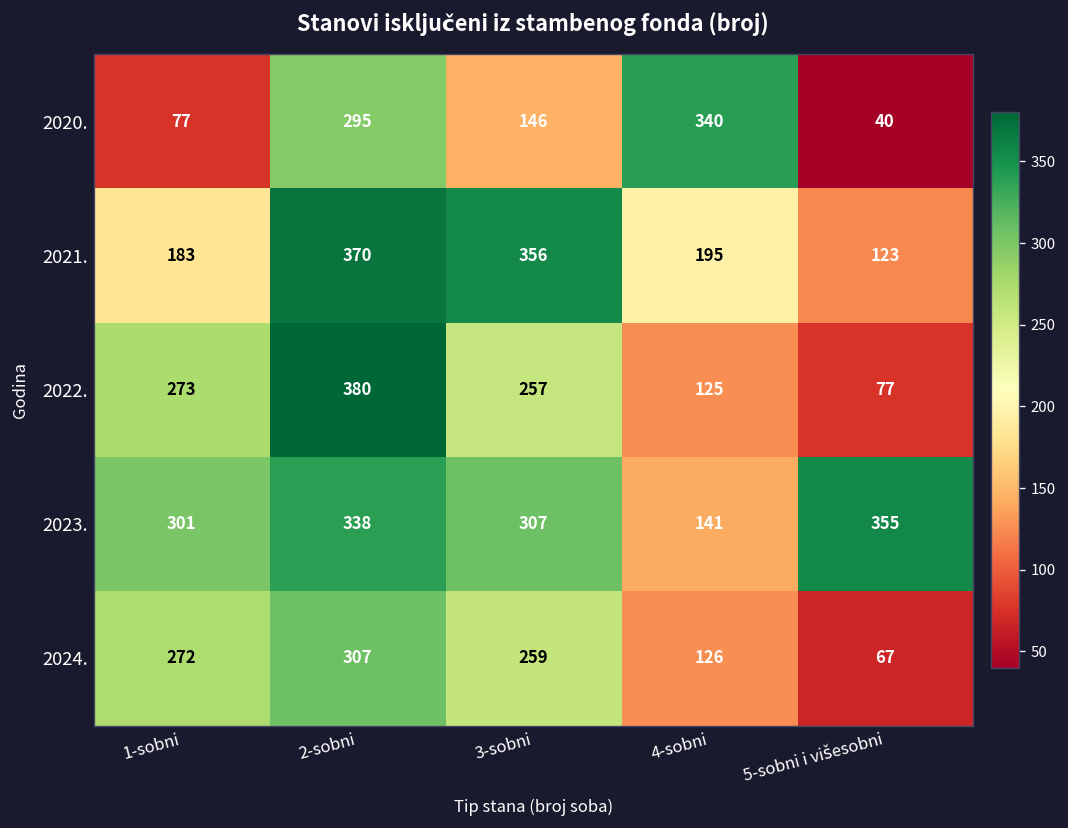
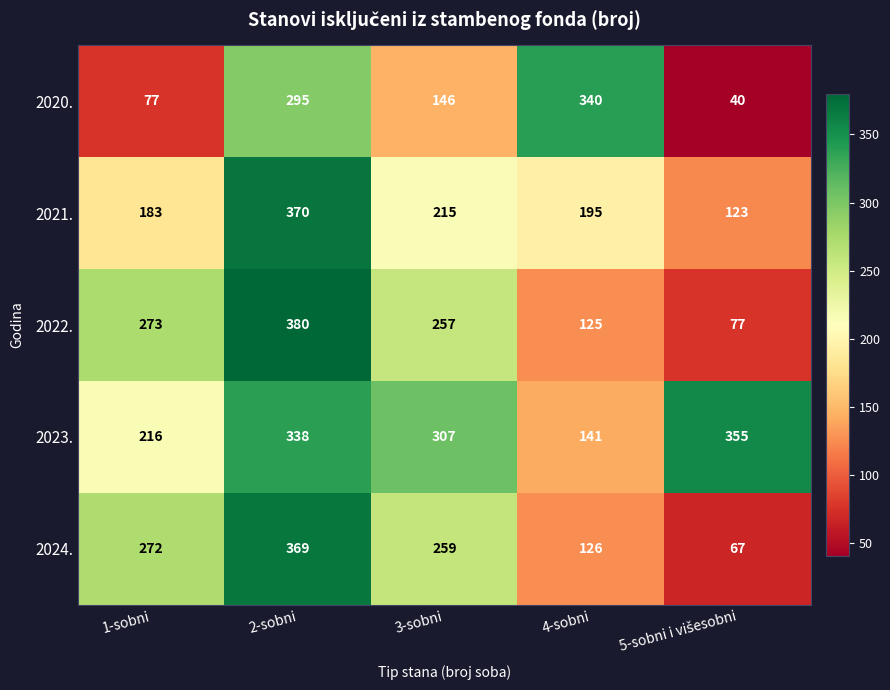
  {
    "2020.": {
      "1-sobni": 77,
      "2-sobni": 295,
      "3-sobni": 146,
      "4-sobni": 340,
      "5-sobni i višesobni": 40
    },
    "2021.": {
      "1-sobni": 183,
      "2-sobni": 370,
-     "3-sobni": 356,
+     "3-sobni": 215,
      "4-sobni": 195,
      "5-sobni i višesobni": 123
    },
    "2022.": {
      "1-sobni": 273,
      "2-sobni": 380,
      "3-sobni": 257,
      "4-sobni": 125,
      "5-sobni i višesobni": 77
    },
    "2023.": {
-     "1-sobni": 301,
+     "1-sobni": 216,
      "2-sobni": 338,
      "3-sobni": 307,
      "4-sobni": 141,
      "5-sobni i višesobni": 355
    },
    "2024.": {
      "1-sobni": 272,
-     "2-sobni": 307,
+     "2-sobni": 369,
      "3-sobni": 259,
      "4-sobni": 126,
      "5-sobni i višesobni": 67
    }
  }
